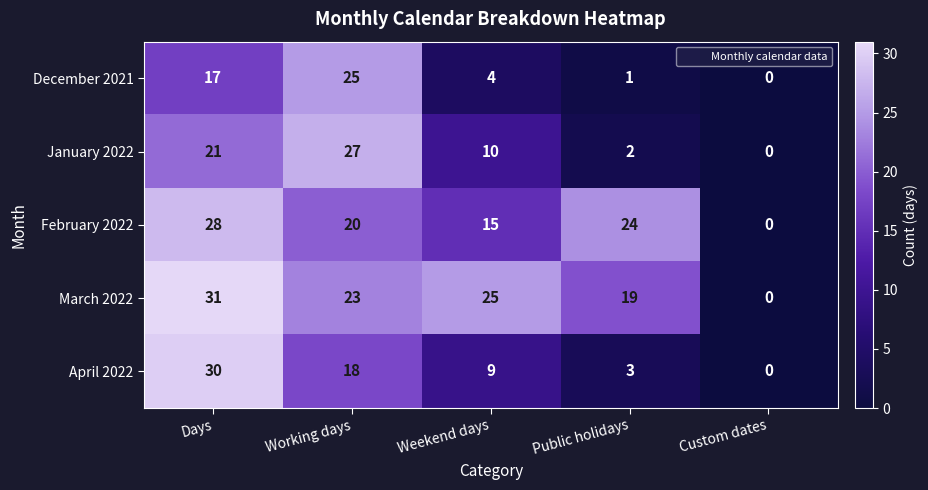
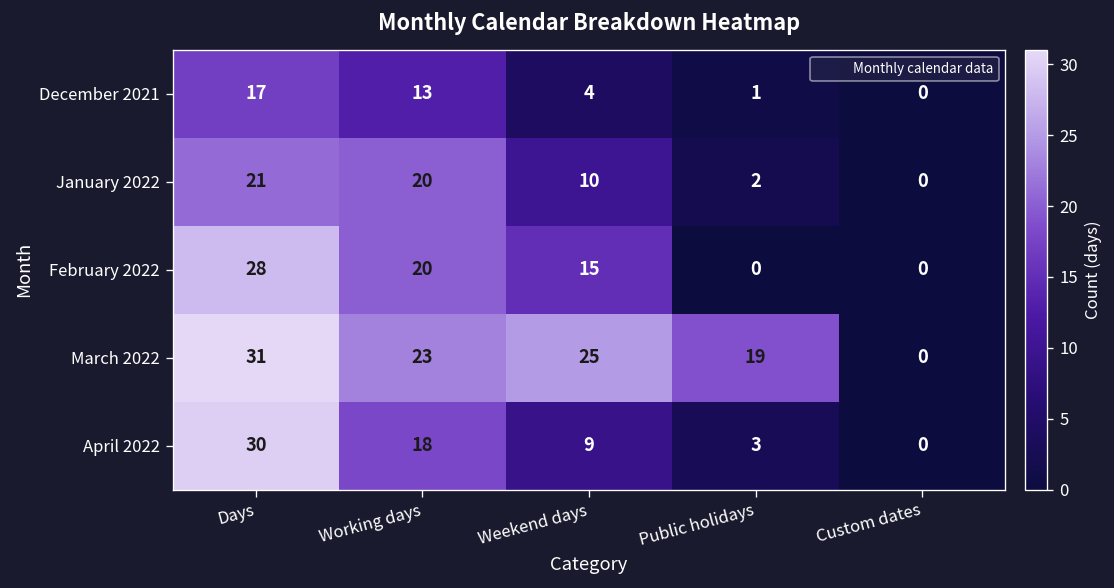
  {
    "December 2021": {
      "Days": 17,
-     "Working days": 25,
+     "Working days": 13,
      "Weekend days": 4,
      "Public holidays": 1,
      "Custom dates": 0
    },
    "January 2022": {
      "Days": 21,
-     "Working days": 27,
+     "Working days": 20,
      "Weekend days": 10,
      "Public holidays": 2,
      "Custom dates": 0
    },
    "February 2022": {
      "Days": 28,
      "Working days": 20,
      "Weekend days": 15,
-     "Public holidays": 24,
+     "Public holidays": 0,
      "Custom dates": 0
    },
    "March 2022": {
      "Days": 31,
      "Working days": 23,
      "Weekend days": 25,
      "Public holidays": 19,
      "Custom dates": 0
    },
    "April 2022": {
      "Days": 30,
      "Working days": 18,
      "Weekend days": 9,
      "Public holidays": 3,
      "Custom dates": 0
    }
  }
